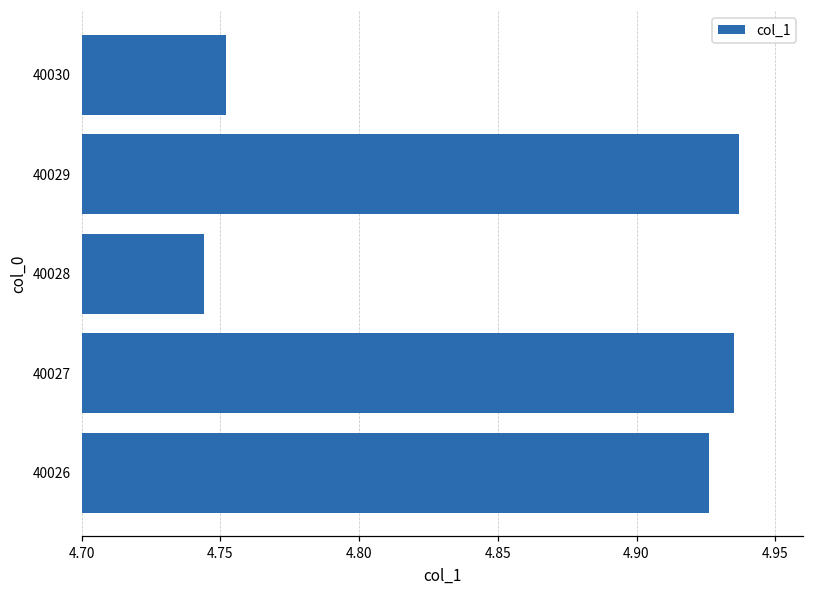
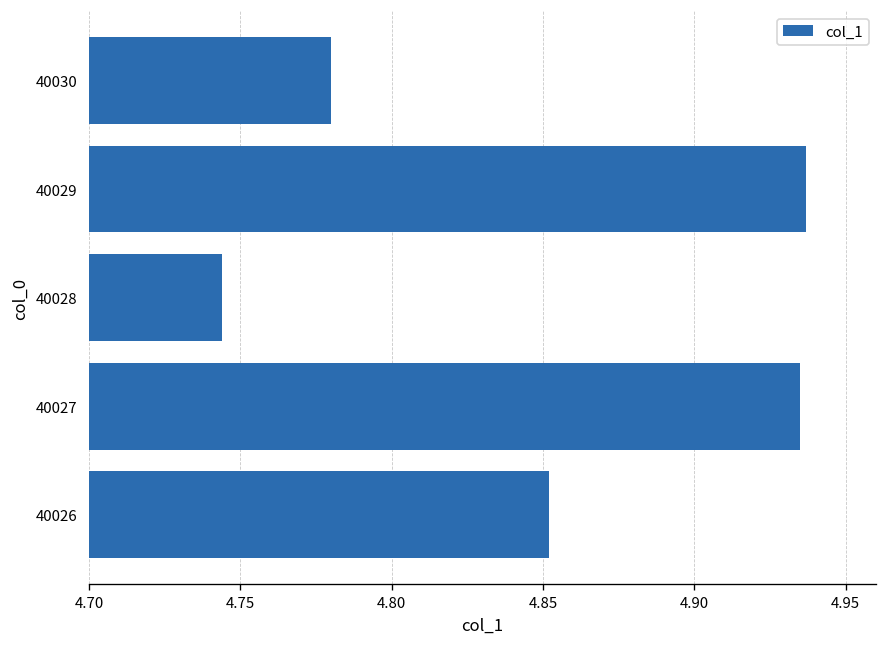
  {
-   "40030": 4.752,
+   "40030": 4.780,
    "40029": 4.937,
    "40028": 4.744,
    "40027": 4.935,
-   "40026": 4.926
+   "40026": 4.852
  }
